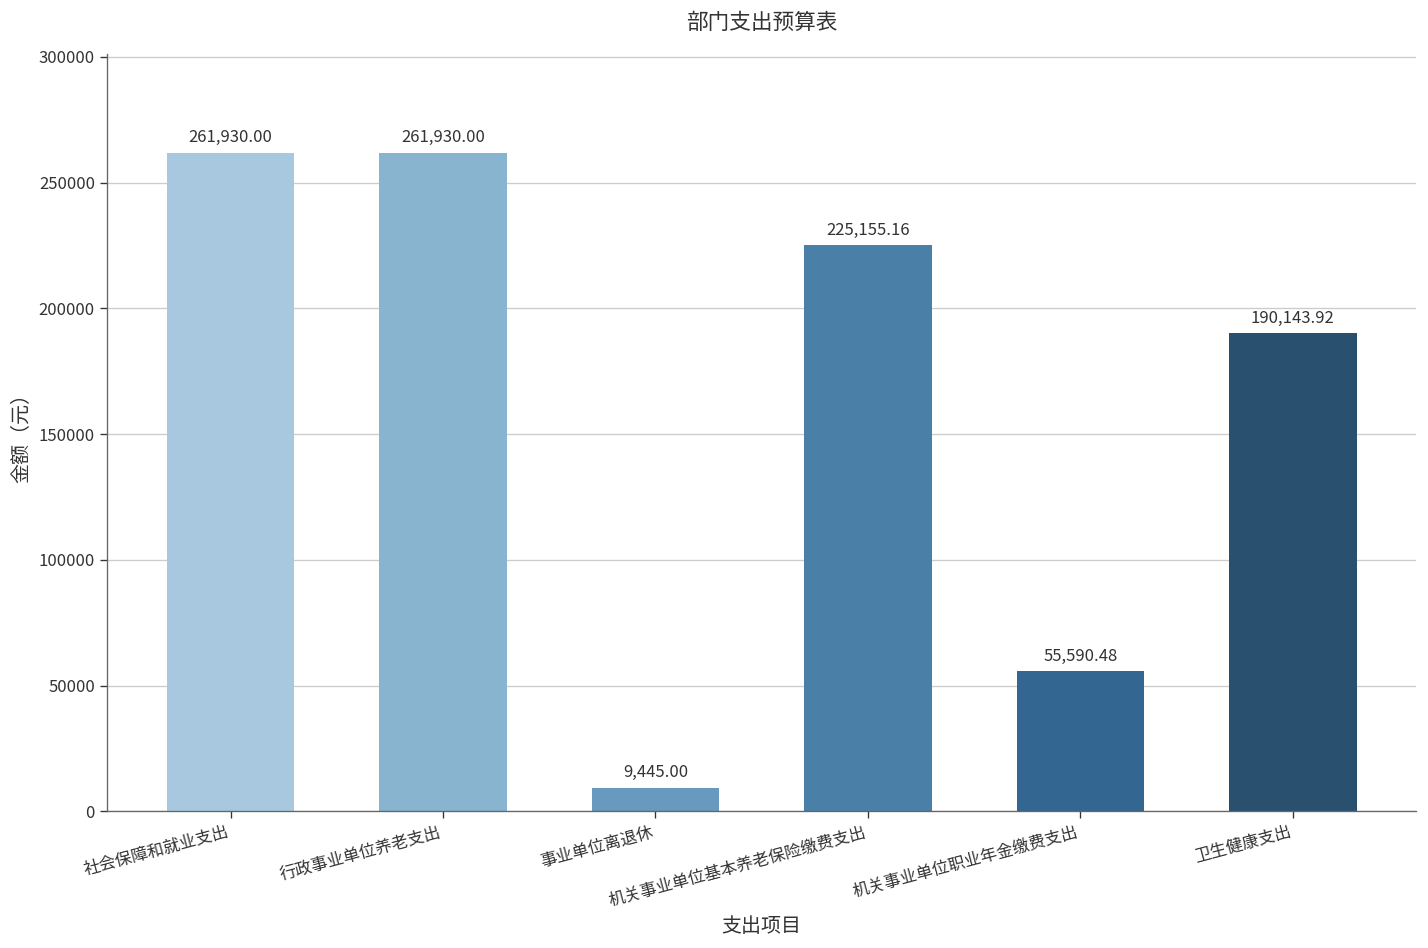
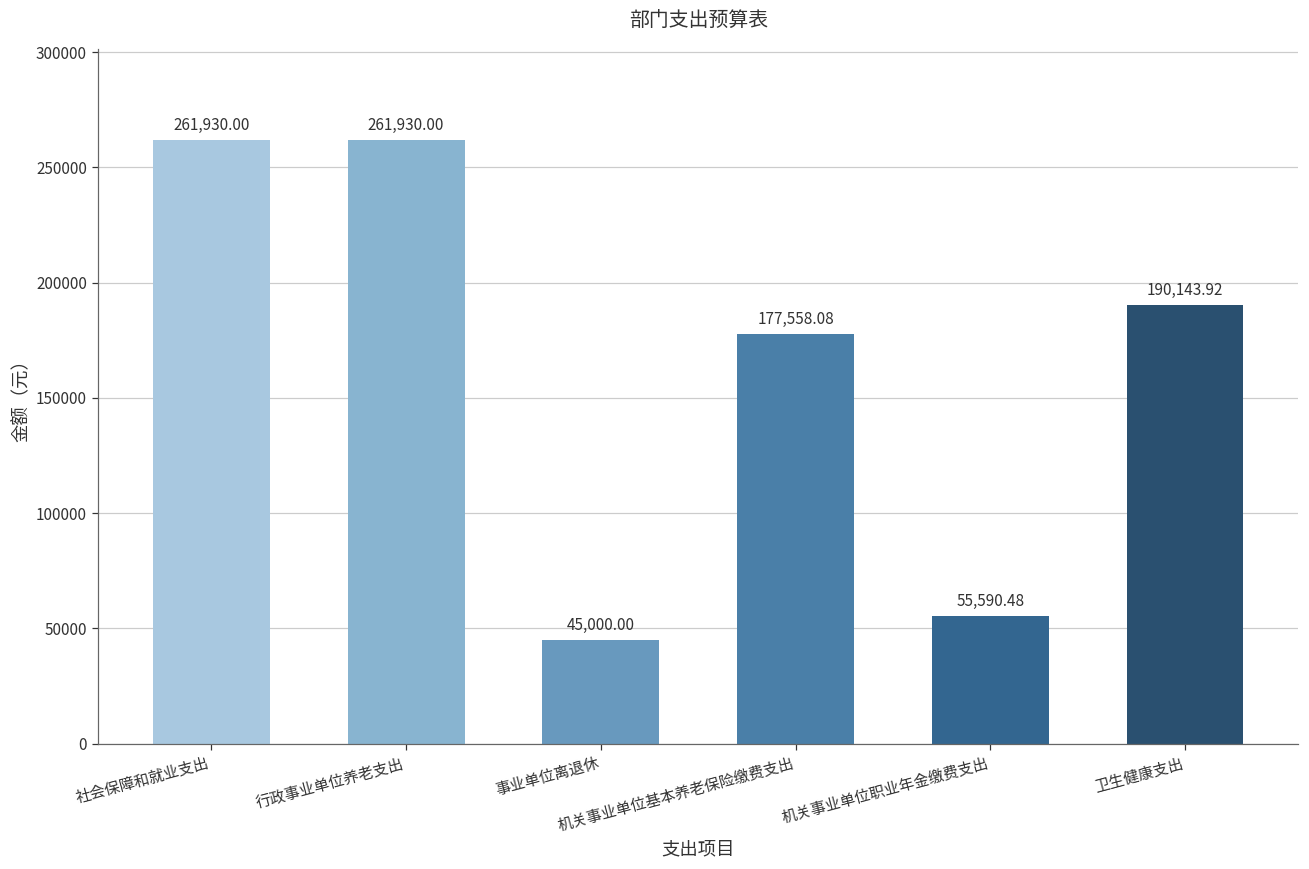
  {
    "社会保障和就业支出": "261,930.00",
    "行政事业单位养老支出": "261,930.00",
-   "事业单位离退休": "9,445.00",
-   "机关事业单位基本养老保险缴费支出": "225,155.16",
+   "事业单位离退休": "45,000.00",
+   "机关事业单位基本养老保险缴费支出": "177,558.08",
    "机关事业单位职业年金缴费支出": "55,590.48",
    "卫生健康支出": "190,143.92"
  }
